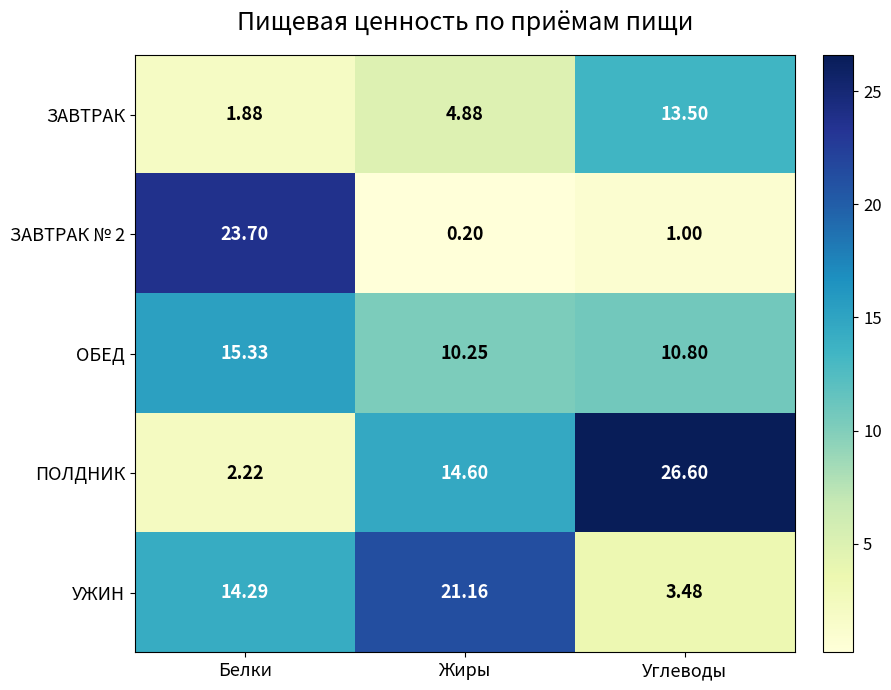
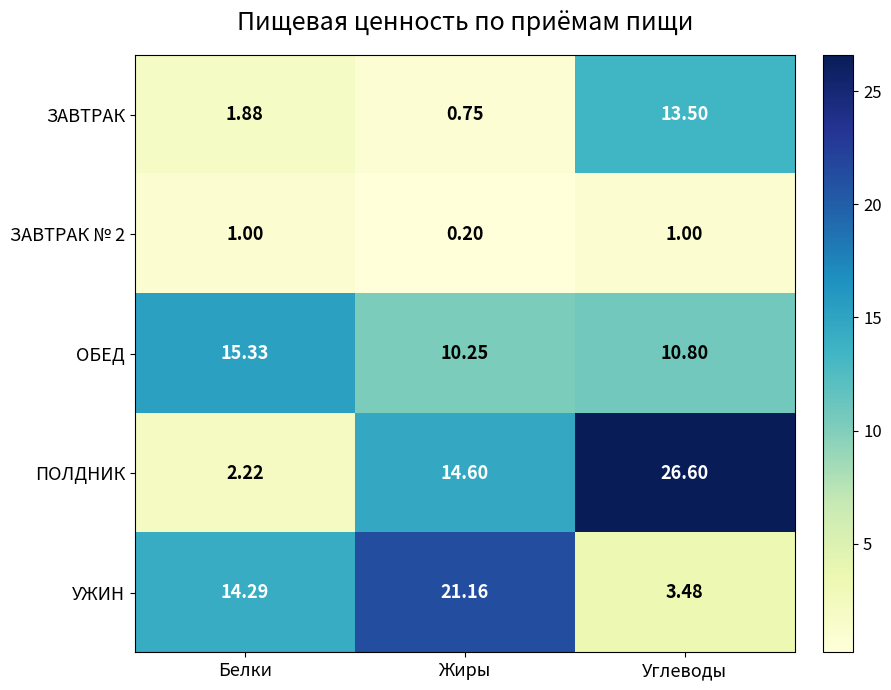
  {
    "ЗАВТРАК": {
      "Белки": 1.88,
-     "Жиры": 4.88,
+     "Жиры": 0.75,
      "Углеводы": 13.50
    },
    "ЗАВТРАК № 2": {
-     "Белки": 23.70,
+     "Белки": 1.00,
      "Жиры": 0.20,
      "Углеводы": 1.00
    },
    "ОБЕД": {
      "Белки": 15.33,
      "Жиры": 10.25,
      "Углеводы": 10.80
    },
    "ПОЛДНИК": {
      "Белки": 2.22,
      "Жиры": 14.60,
      "Углеводы": 26.60
    },
    "УЖИН": {
      "Белки": 14.29,
      "Жиры": 21.16,
      "Углеводы": 3.48
    }
  }
